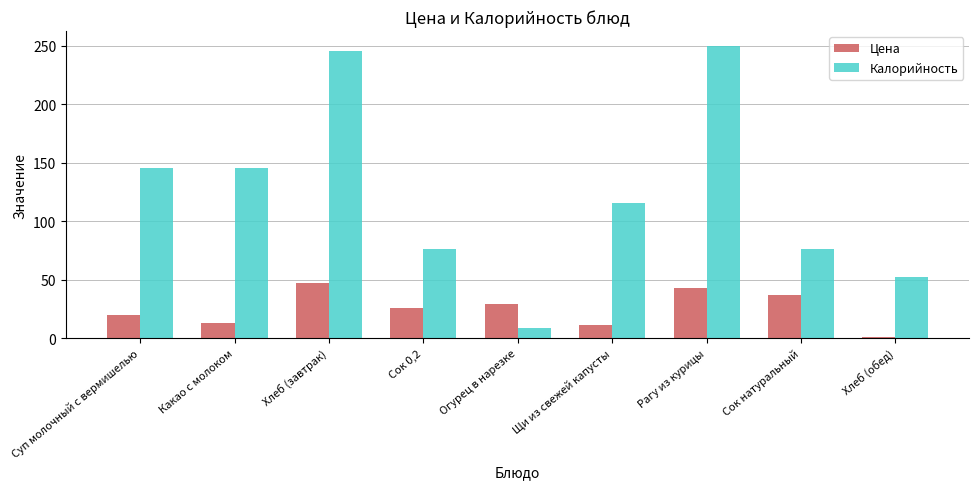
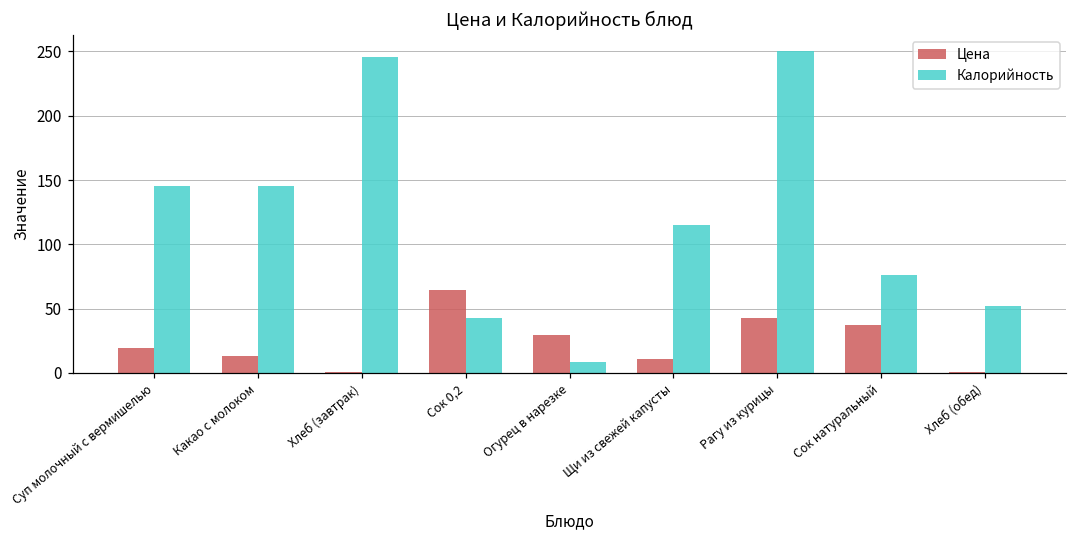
  {
    "Цена": {
      "Суп молочный с вермишелью": 19,
      "Какао с молоком": 13,
-     "Хлеб (завтрак)": 47,
-     "Сок 0,2": 26,
+     "Хлеб (завтрак)": 1,
+     "Сок 0,2": 64,
      "Огурец в нарезке": 29,
      "Щи из свежей капусты": 11,
      "Рагу из курицы": 43,
      "Сок натуральный": 37
    },
    "Калорийность": {
      "Суп молочный с вермишелью": 145,
      "Какао с молоком": 145,
      "Хлеб (завтрак)": 246,
-     "Сок 0,2": 76,
+     "Сок 0,2": 43,
      "Огурец в нарезке": 9,
      "Щи из свежей капусты": 115,
      "Рагу из курицы": 250,
      "Сок натуральный": 76,
      "Хлеб (обед)": 52
    }
  }
